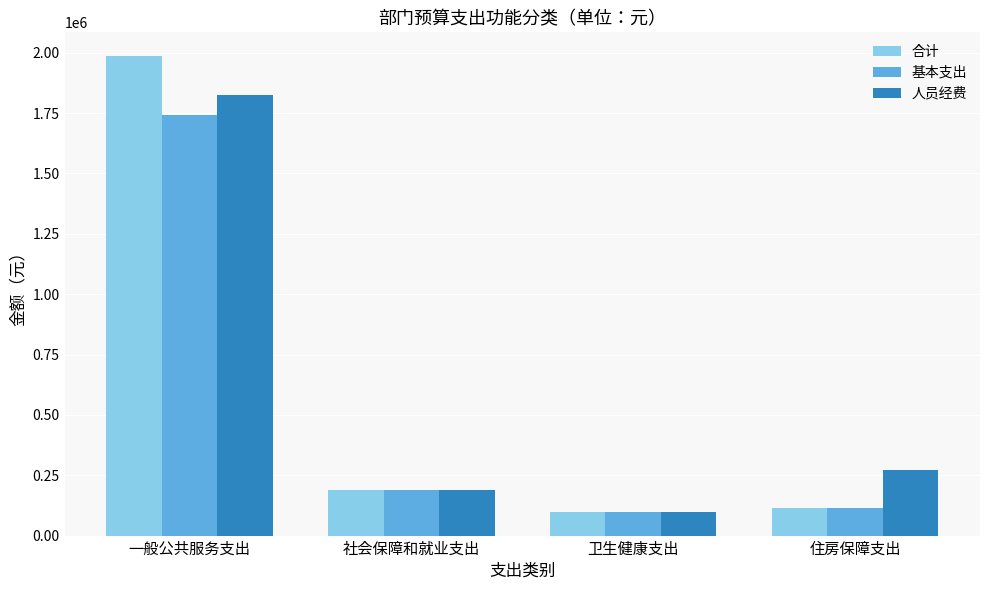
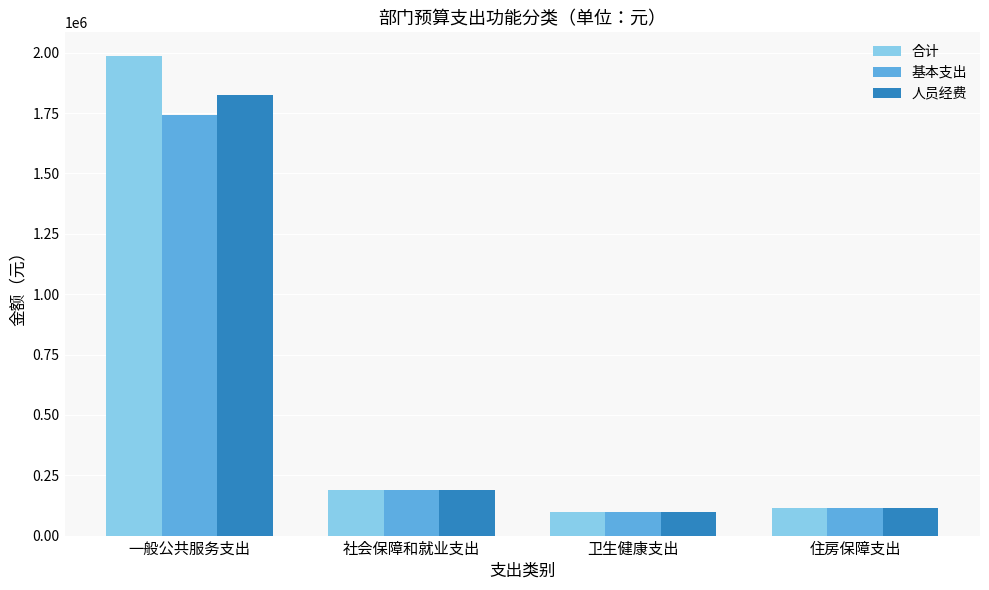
  {
    "人员经费": {
      "一般公共服务支出": 1830000,
      "社会保障和就业支出": 190000,
      "卫生健康支出": 100000,
-     "住房保障支出": 270000
+     "住房保障支出": 110000
    }
  }
